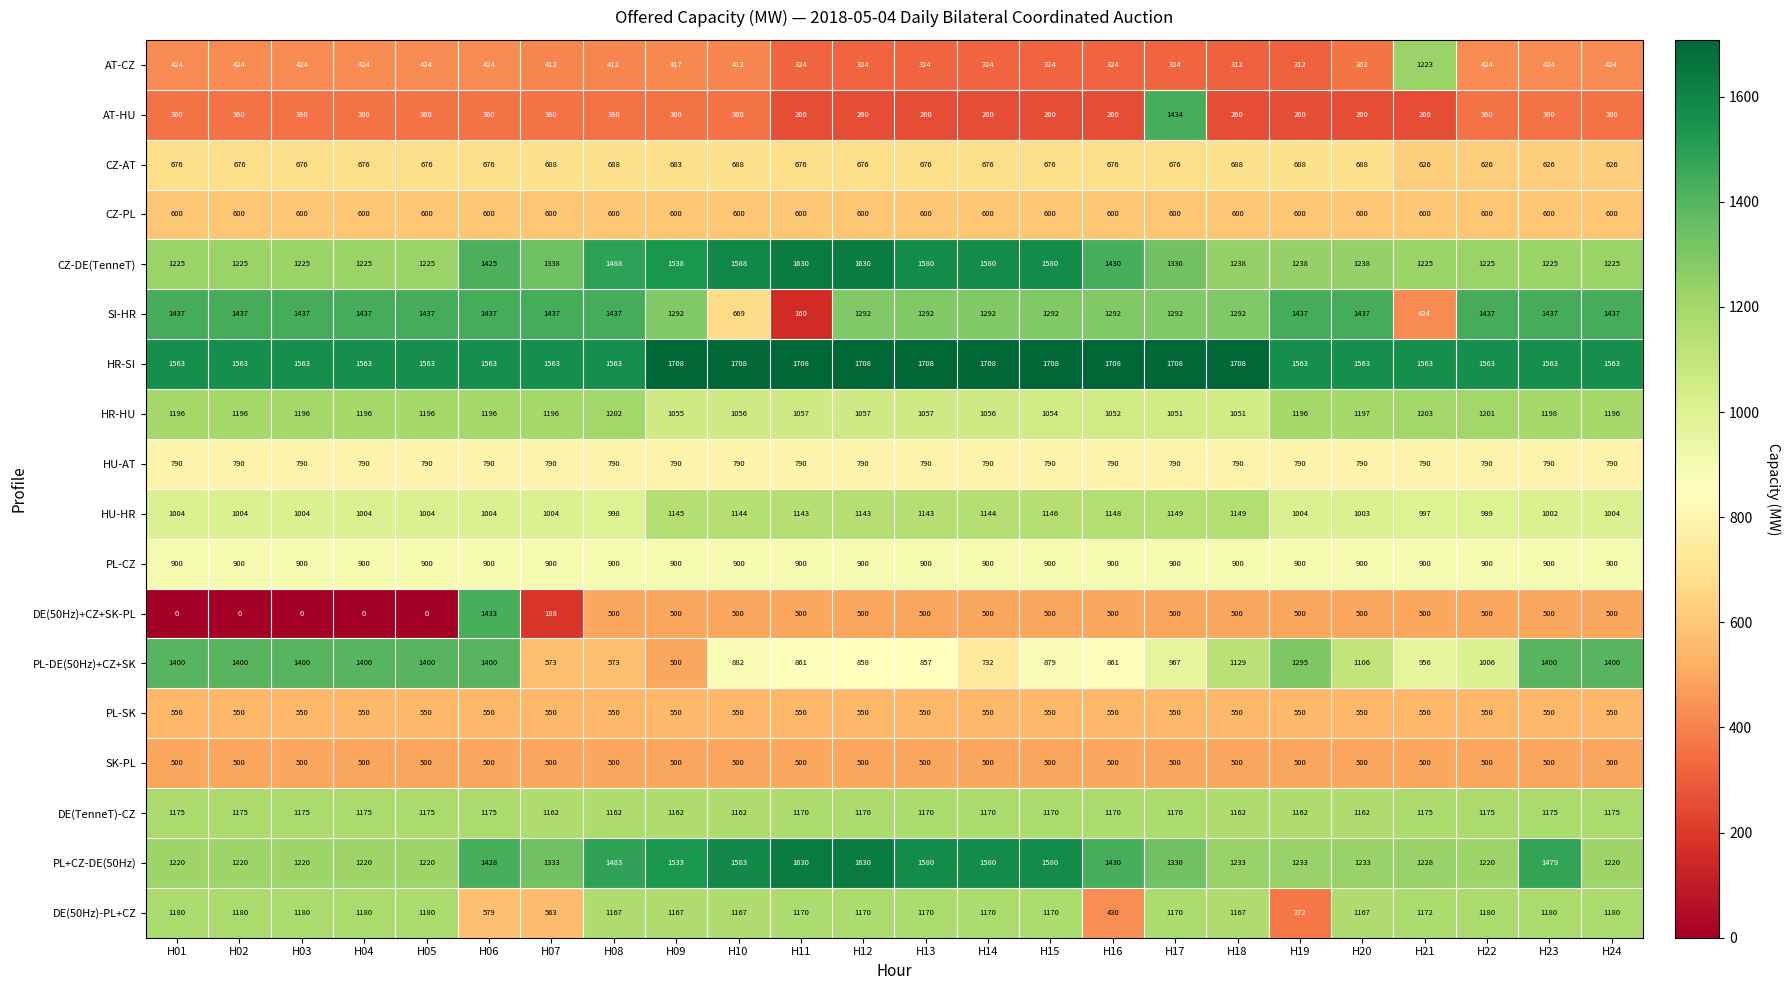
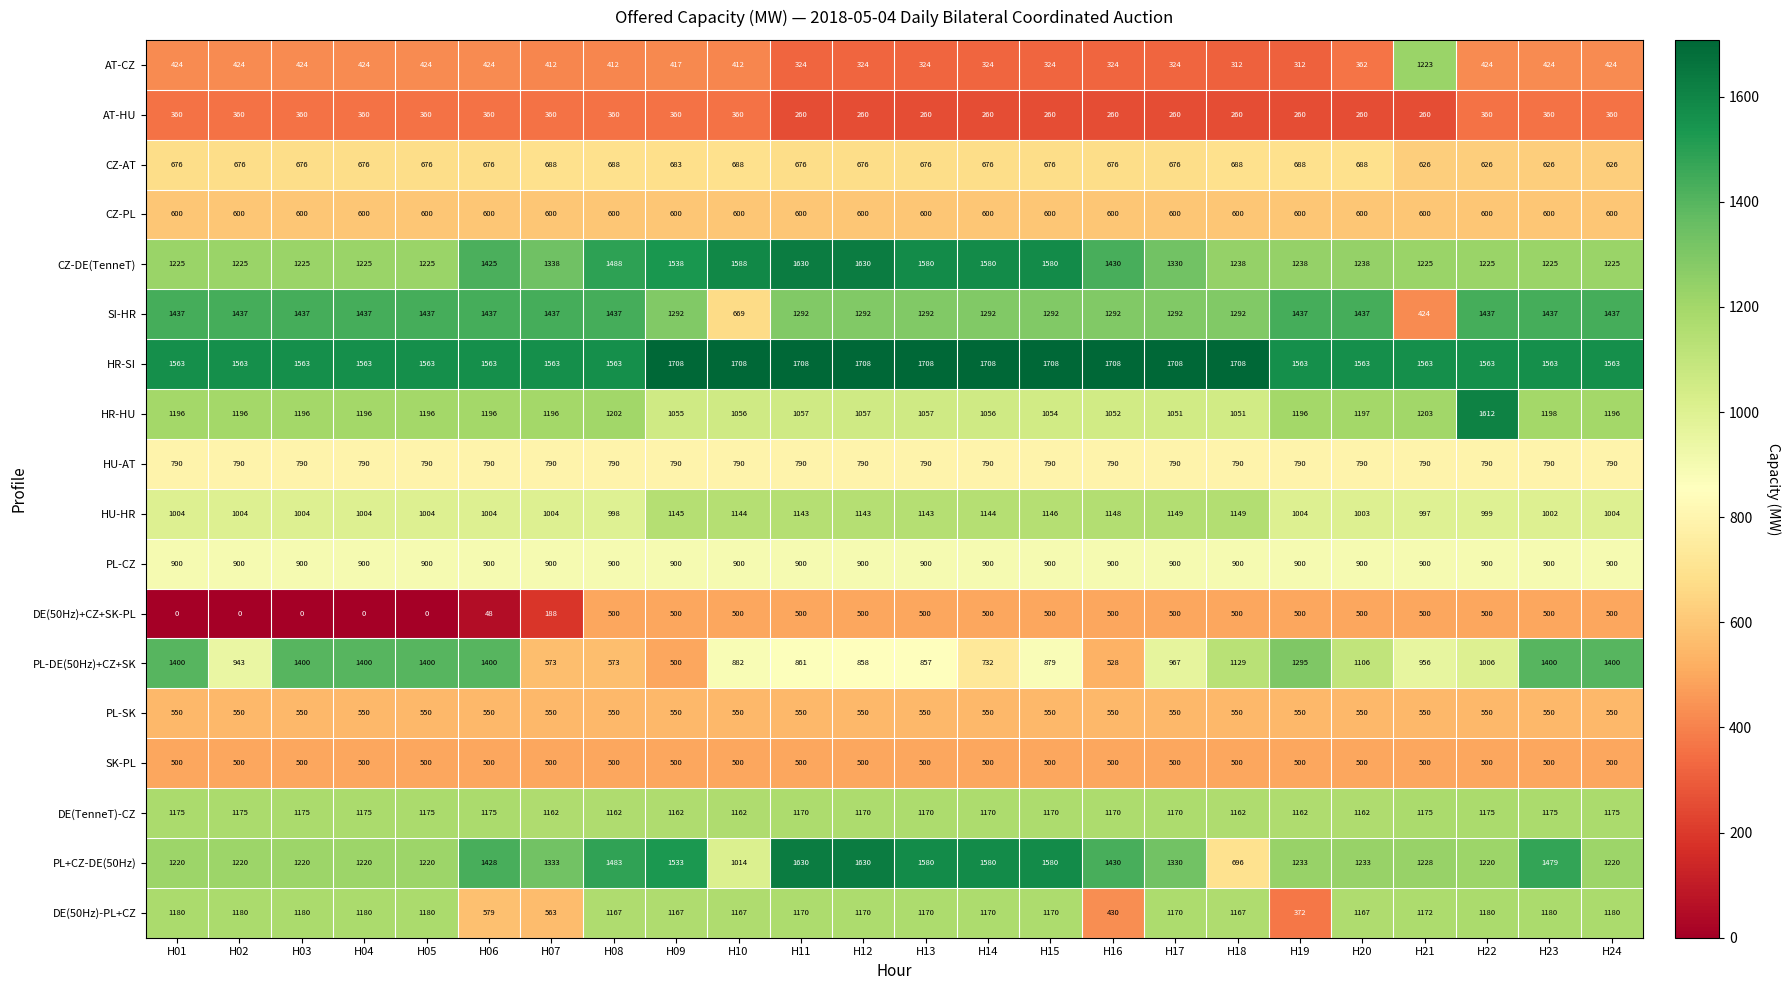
  {
    "AT-HU": {
      "H01": 360,
      "H02": 360,
      "H03": 360,
      "H04": 360,
      "H05": 360,
      "H06": 360,
      "H07": 360,
      "H08": 360,
      "H09": 360,
      "H10": 360,
      "H11": 260,
      "H12": 260,
      "H13": 260,
      "H14": 260,
      "H15": 260,
      "H16": 260,
-     "H17": 1434,
+     "H17": 260,
      "H18": 260,
      "H19": 260,
      "H20": 260,
      "H21": 260,
      "H22": 360,
      "H23": 360,
      "H24": 360
    },
    "SI-HR": {
      "H01": 1437,
      "H02": 1437,
      "H03": 1437,
      "H04": 1437,
      "H05": 1437,
      "H06": 1437,
      "H07": 1437,
      "H08": 1437,
      "H09": 1292,
      "H10": 669,
-     "H11": 160,
+     "H11": 1292,
      "H12": 1292,
      "H13": 1292,
      "H14": 1292,
      "H15": 1292,
      "H16": 1292,
      "H17": 1292,
      "H18": 1292,
      "H19": 1437,
      "H20": 1437,
      "H21": 424,
      "H22": 1437,
      "H23": 1437,
      "H24": 1437
    },
    "HR-HU": {
      "H01": 1196,
      "H02": 1196,
      "H03": 1196,
      "H04": 1196,
      "H05": 1196,
      "H06": 1196,
      "H07": 1196,
      "H08": 1202,
      "H09": 1055,
      "H10": 1056,
      "H11": 1057,
      "H12": 1057,
      "H13": 1057,
      "H14": 1056,
      "H15": 1054,
      "H16": 1052,
      "H17": 1051,
      "H18": 1051,
      "H19": 1196,
      "H20": 1197,
      "H21": 1203,
-     "H22": 1201,
+     "H22": 1612,
      "H23": 1198,
      "H24": 1196
    },
    "DE(50Hz)+CZ+SK-PL": {
      "H01": 0,
      "H02": 0,
      "H03": 0,
      "H04": 0,
      "H05": 0,
-     "H06": 1433,
+     "H06": 48,
      "H07": 188,
      "H08": 500,
      "H09": 500,
      "H10": 500,
      "H11": 500,
      "H12": 500,
      "H13": 500,
      "H14": 500,
      "H15": 500,
      "H16": 500,
      "H17": 500,
      "H18": 500,
      "H19": 500,
      "H20": 500,
      "H21": 500,
      "H22": 500,
      "H23": 500,
      "H24": 500
    },
    "PL-DE(50Hz)+CZ+SK": {
      "H01": 1400,
-     "H02": 1400,
+     "H02": 943,
      "H03": 1400,
      "H04": 1400,
      "H05": 1400,
      "H06": 1400,
      "H07": 573,
      "H08": 573,
      "H09": 500,
      "H10": 882,
      "H11": 861,
      "H12": 858,
      "H13": 857,
      "H14": 732,
      "H15": 879,
-     "H16": 861,
+     "H16": 528,
      "H17": 967,
      "H18": 1129,
      "H19": 1295,
      "H20": 1106,
      "H21": 956,
      "H22": 1006,
      "H23": 1400,
      "H24": 1400
    },
    "PL+CZ-DE(50Hz)": {
      "H01": 1220,
      "H02": 1220,
      "H03": 1220,
      "H04": 1220,
      "H05": 1220,
      "H06": 1428,
      "H07": 1333,
      "H08": 1483,
      "H09": 1533,
-     "H10": 1583,
+     "H10": 1014,
      "H11": 1630,
      "H12": 1630,
      "H13": 1580,
      "H14": 1580,
      "H15": 1580,
      "H16": 1430,
      "H17": 1330,
-     "H18": 1233,
+     "H18": 696,
      "H19": 1233,
      "H20": 1233,
      "H21": 1228,
      "H22": 1220,
      "H23": 1479,
      "H24": 1220
    }
  }
